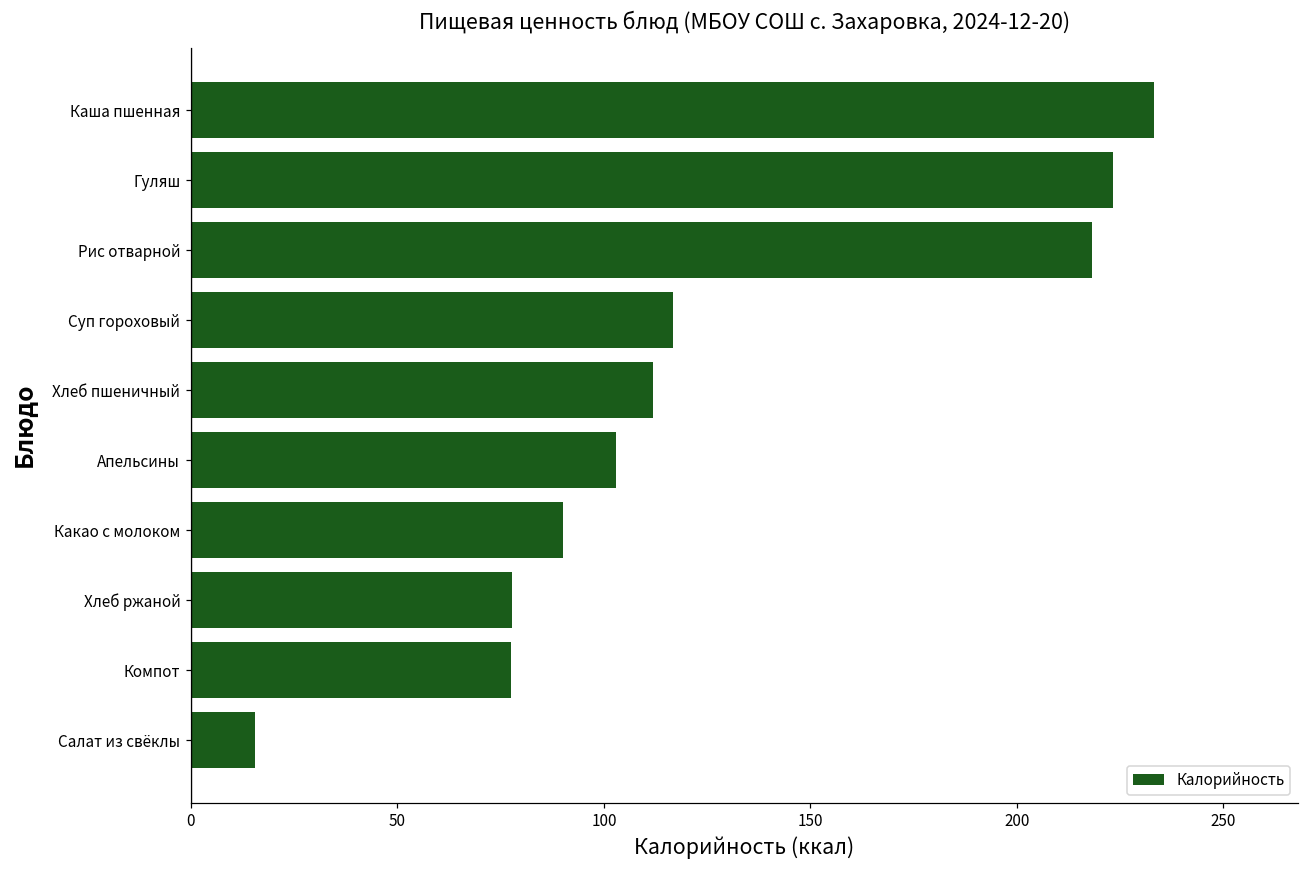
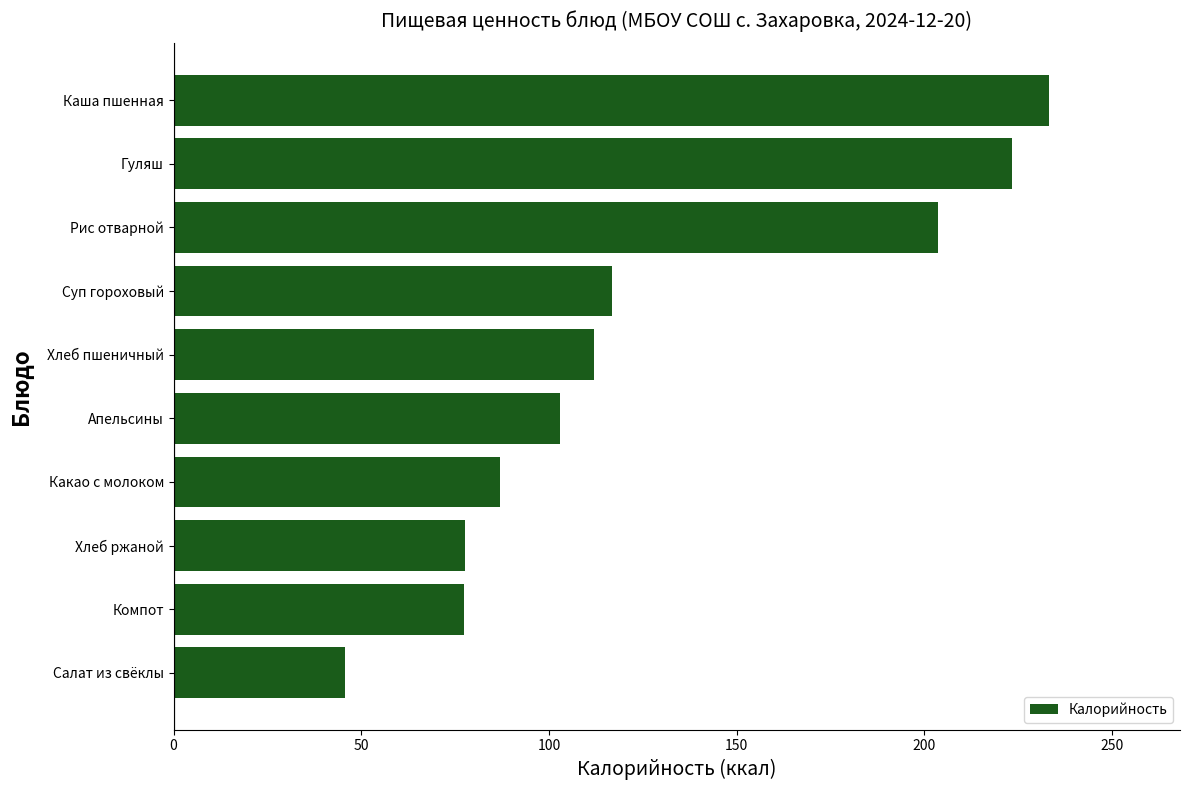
  {
    "Каша пшенная": 233,
    "Гуляш": 223,
-   "Рис отварной": 218,
+   "Рис отварной": 204,
    "Суп гороховый": 117,
    "Хлеб пшеничный": 112,
    "Апельсины": 103,
-   "Какао с молоком": 90,
+   "Какао с молоком": 87,
    "Хлеб ржаной": 78,
    "Компот": 77,
-   "Салат из свёклы": 16
+   "Салат из свёклы": 46
  }
